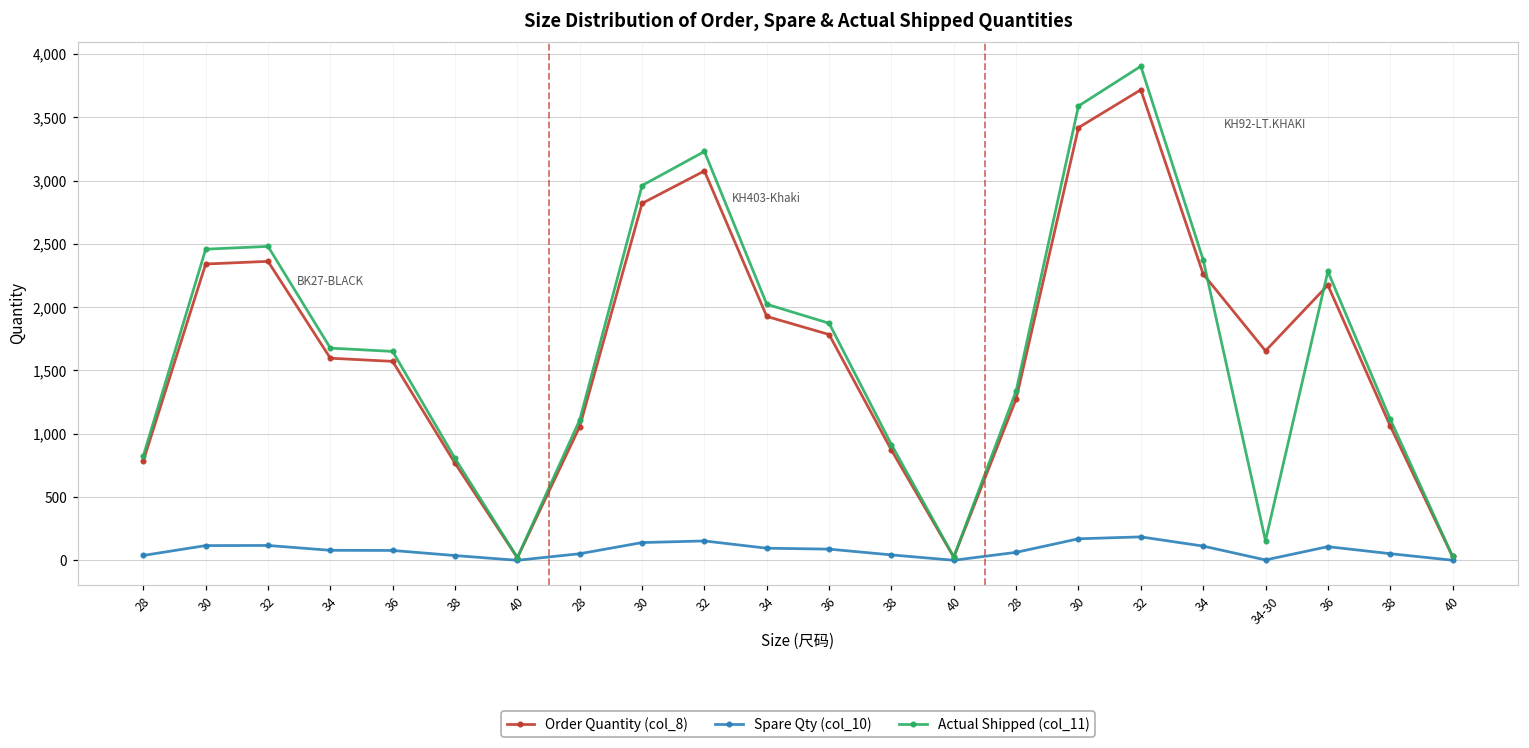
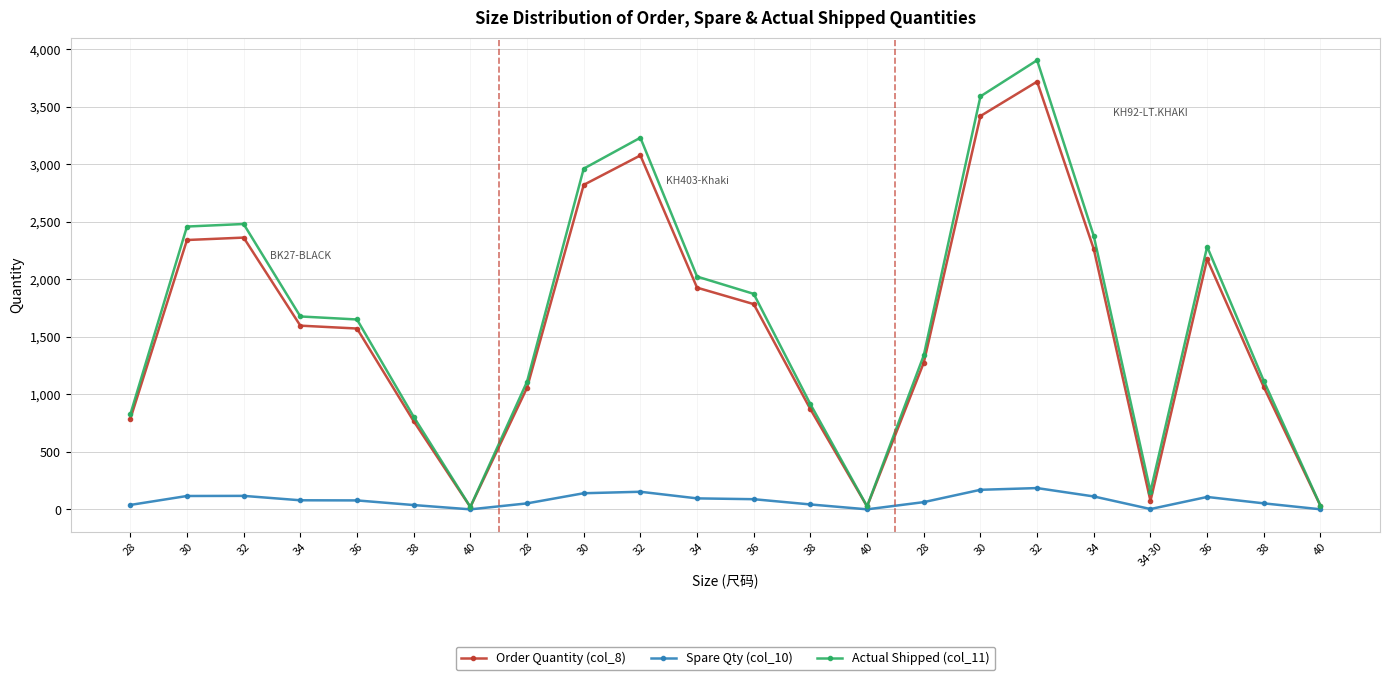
  {
    "Order Quantity (col_8)": {
-     "34-30": "1,660"
+     "34-30": "70"
    },
    "Spare Qty (col_10)": {
      "34-30": "0"
    },
    "Actual Shipped (col_11)": {
      "34-30": "160"
    }
  }
